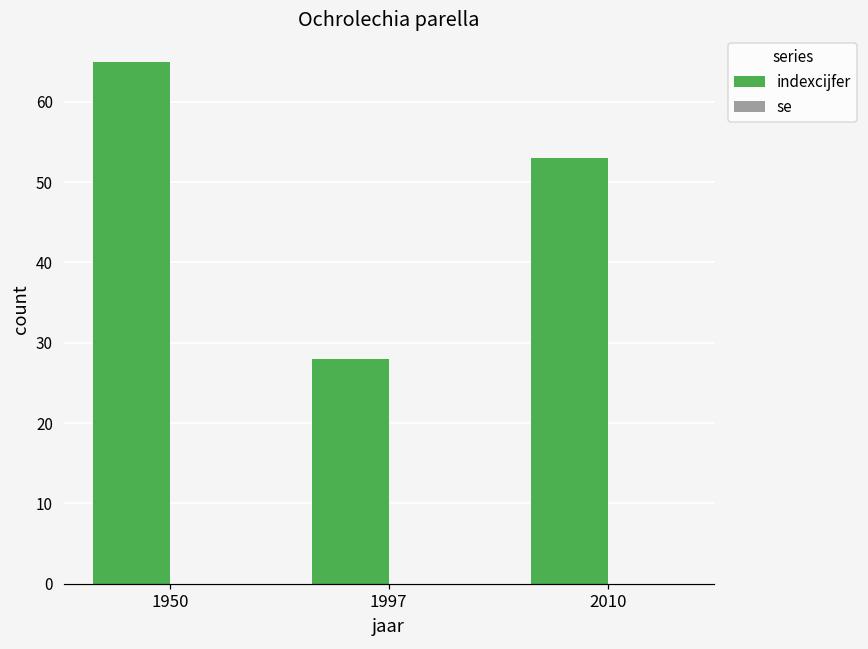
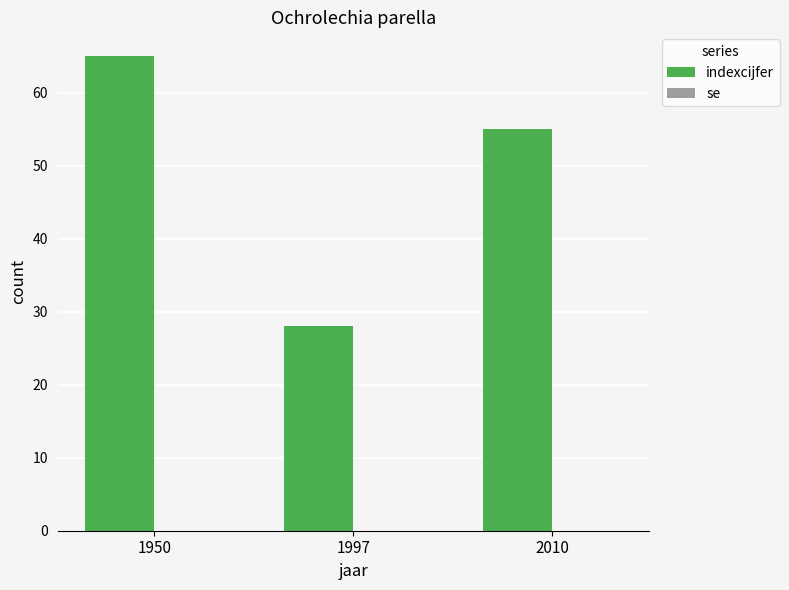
  {
    "indexcijfer": {
      "1950": 65,
      "1997": 28,
-     "2010": 53
+     "2010": 55
    },
    "se": {
      "1950": 0,
      "1997": 0,
      "2010": 0
    }
  }
